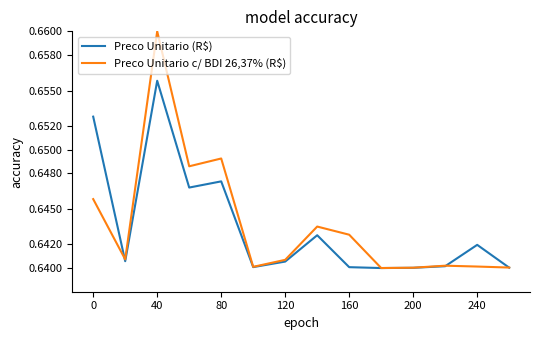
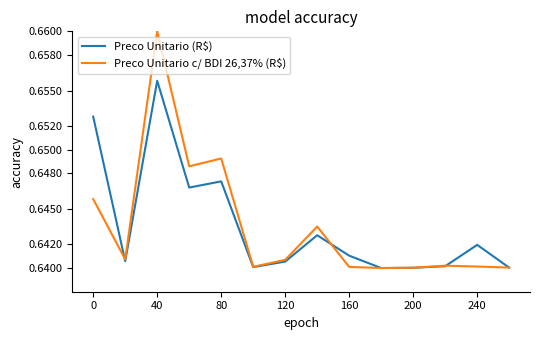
  {
    "Preco Unitario (R$)": {
      "0": 0.6528,
      "40": 0.6558,
      "80": 0.6473,
-     "160": 0.6401,
+     "160": 0.6410,
      "240": 0.6420
    },
    "Preco Unitario c/ BDI 26,37% (R$)": {
      "0": 0.6458,
      "40": 0.6600,
      "80": 0.6493,
-     "160": 0.6428,
+     "160": 0.6401,
      "240": 0.6401
    }
  }
